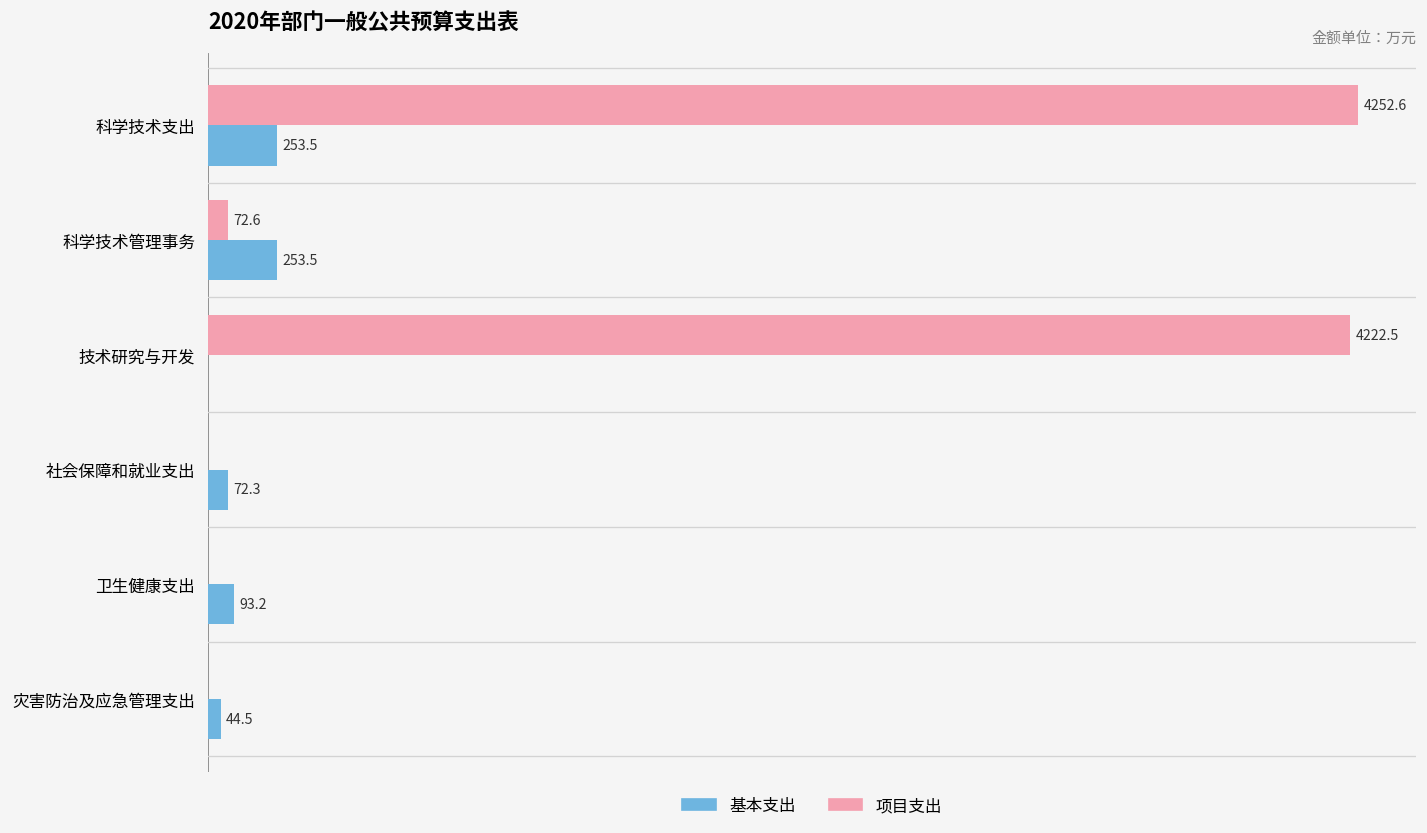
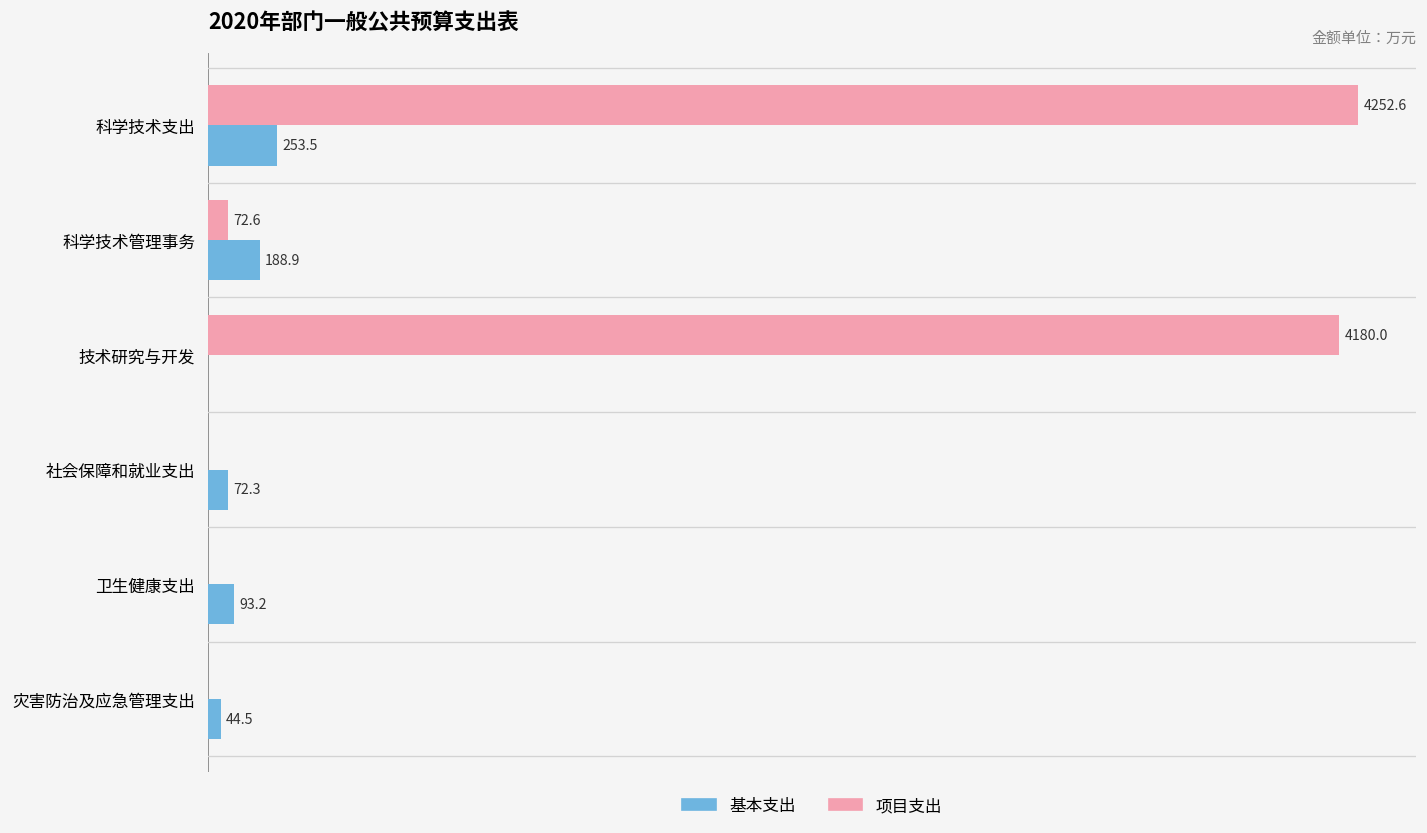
  {
    "基本支出": {
      "科学技术支出": 253.5,
-     "科学技术管理事务": 253.5,
+     "科学技术管理事务": 188.9,
      "社会保障和就业支出": 72.3,
      "卫生健康支出": 93.2,
      "灾害防治及应急管理支出": 44.5
    },
    "项目支出": {
      "科学技术支出": 4252.6,
      "科学技术管理事务": 72.6,
-     "技术研究与开发": 4222.5
+     "技术研究与开发": 4180.0
    }
  }
